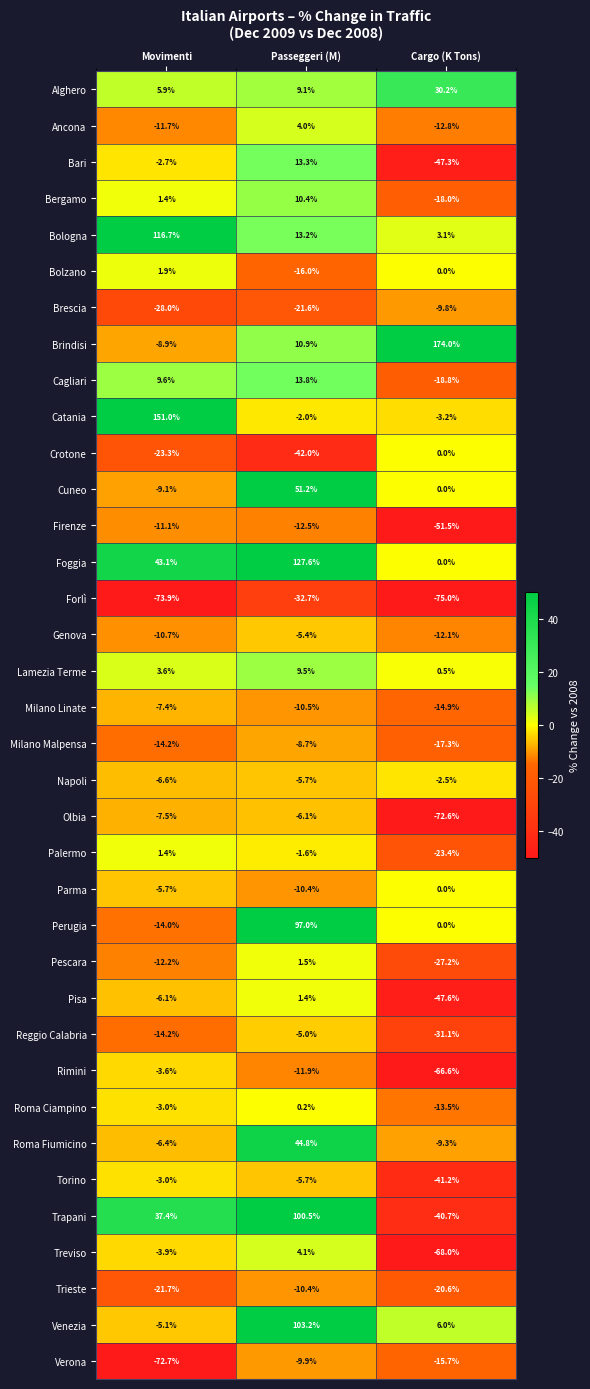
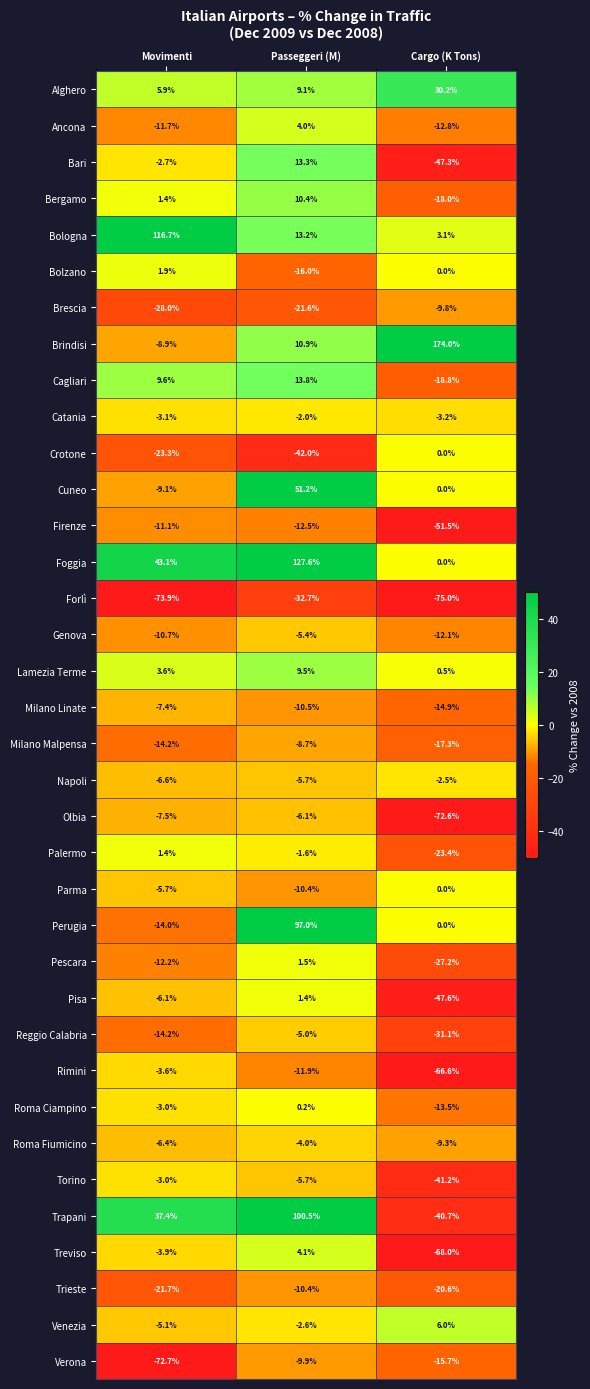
  {
    "Alghero": {
      "Movimenti": "5.9%",
      "Passeggeri (M)": "9.1%",
      "Cargo (K Tons)": "30.2%"
    },
    "Ancona": {
      "Movimenti": "-11.7%",
      "Passeggeri (M)": "4.0%",
      "Cargo (K Tons)": "-12.8%"
    },
    "Bari": {
      "Movimenti": "-2.7%",
      "Passeggeri (M)": "13.3%",
      "Cargo (K Tons)": "-47.3%"
    },
    "Bergamo": {
      "Movimenti": "1.4%",
      "Passeggeri (M)": "10.4%",
      "Cargo (K Tons)": "-18.0%"
    },
    "Bologna": {
      "Movimenti": "116.7%",
      "Passeggeri (M)": "13.2%",
      "Cargo (K Tons)": "3.1%"
    },
    "Bolzano": {
      "Movimenti": "1.9%",
      "Passeggeri (M)": "-16.0%",
      "Cargo (K Tons)": "0.0%"
    },
    "Brescia": {
      "Movimenti": "-28.0%",
      "Passeggeri (M)": "-21.6%",
      "Cargo (K Tons)": "-9.8%"
    },
    "Brindisi": {
      "Movimenti": "-8.9%",
      "Passeggeri (M)": "10.9%",
      "Cargo (K Tons)": "174.0%"
    },
    "Cagliari": {
      "Movimenti": "9.6%",
      "Passeggeri (M)": "13.8%",
      "Cargo (K Tons)": "-18.8%"
    },
    "Catania": {
-     "Movimenti": "151.0%",
+     "Movimenti": "-3.1%",
      "Passeggeri (M)": "-2.0%",
      "Cargo (K Tons)": "-3.2%"
    },
    "Crotone": {
      "Movimenti": "-23.3%",
      "Passeggeri (M)": "-42.0%",
      "Cargo (K Tons)": "0.0%"
    },
    "Cuneo": {
      "Movimenti": "-9.1%",
      "Passeggeri (M)": "51.2%",
      "Cargo (K Tons)": "0.0%"
    },
    "Firenze": {
      "Movimenti": "-11.1%",
      "Passeggeri (M)": "-12.5%",
      "Cargo (K Tons)": "-51.5%"
    },
    "Foggia": {
      "Movimenti": "43.1%",
      "Passeggeri (M)": "127.6%",
      "Cargo (K Tons)": "0.0%"
    },
    "Forlì": {
      "Movimenti": "-73.9%",
      "Passeggeri (M)": "-32.7%",
      "Cargo (K Tons)": "-75.0%"
    },
    "Genova": {
      "Movimenti": "-10.7%",
      "Passeggeri (M)": "-5.4%",
      "Cargo (K Tons)": "-12.1%"
    },
    "Lamezia Terme": {
      "Movimenti": "3.6%",
      "Passeggeri (M)": "9.5%",
      "Cargo (K Tons)": "0.5%"
    },
    "Milano Linate": {
      "Movimenti": "-7.4%",
      "Passeggeri (M)": "-10.5%",
      "Cargo (K Tons)": "-14.9%"
    },
    "Milano Malpensa": {
      "Movimenti": "-14.2%",
      "Passeggeri (M)": "-8.7%",
      "Cargo (K Tons)": "-17.3%"
    },
    "Napoli": {
      "Movimenti": "-6.6%",
      "Passeggeri (M)": "-5.7%",
      "Cargo (K Tons)": "-2.5%"
    },
    "Olbia": {
      "Movimenti": "-7.5%",
      "Passeggeri (M)": "-6.1%",
      "Cargo (K Tons)": "-72.6%"
    },
    "Palermo": {
      "Movimenti": "1.4%",
      "Passeggeri (M)": "-1.6%",
      "Cargo (K Tons)": "-23.4%"
    },
    "Parma": {
      "Movimenti": "-5.7%",
      "Passeggeri (M)": "-10.4%",
      "Cargo (K Tons)": "0.0%"
    },
    "Perugia": {
      "Movimenti": "-14.0%",
      "Passeggeri (M)": "97.0%",
      "Cargo (K Tons)": "0.0%"
    },
    "Pescara": {
      "Movimenti": "-12.2%",
      "Passeggeri (M)": "1.5%",
      "Cargo (K Tons)": "-27.2%"
    },
    "Pisa": {
      "Movimenti": "-6.1%",
      "Passeggeri (M)": "1.4%",
      "Cargo (K Tons)": "-47.6%"
    },
    "Reggio Calabria": {
      "Movimenti": "-14.2%",
      "Passeggeri (M)": "-5.0%",
      "Cargo (K Tons)": "-31.1%"
    },
    "Rimini": {
      "Movimenti": "-3.6%",
      "Passeggeri (M)": "-11.9%",
      "Cargo (K Tons)": "-66.6%"
    },
    "Roma Ciampino": {
      "Movimenti": "-3.0%",
      "Passeggeri (M)": "0.2%",
      "Cargo (K Tons)": "-13.5%"
    },
    "Roma Fiumicino": {
      "Movimenti": "-6.4%",
-     "Passeggeri (M)": "44.8%",
+     "Passeggeri (M)": "-4.0%",
      "Cargo (K Tons)": "-9.3%"
    },
    "Torino": {
      "Movimenti": "-3.0%",
      "Passeggeri (M)": "-5.7%",
      "Cargo (K Tons)": "-41.2%"
    },
    "Trapani": {
      "Movimenti": "37.4%",
      "Passeggeri (M)": "100.5%",
      "Cargo (K Tons)": "-40.7%"
    },
    "Treviso": {
      "Movimenti": "-3.9%",
      "Passeggeri (M)": "4.1%",
      "Cargo (K Tons)": "-68.0%"
    },
    "Trieste": {
      "Movimenti": "-21.7%",
      "Passeggeri (M)": "-10.4%",
      "Cargo (K Tons)": "-20.6%"
    },
    "Venezia": {
      "Movimenti": "-5.1%",
-     "Passeggeri (M)": "103.2%",
+     "Passeggeri (M)": "-2.6%",
      "Cargo (K Tons)": "6.0%"
    },
    "Verona": {
      "Movimenti": "-72.7%",
      "Passeggeri (M)": "-9.9%",
      "Cargo (K Tons)": "-15.7%"
    }
  }
